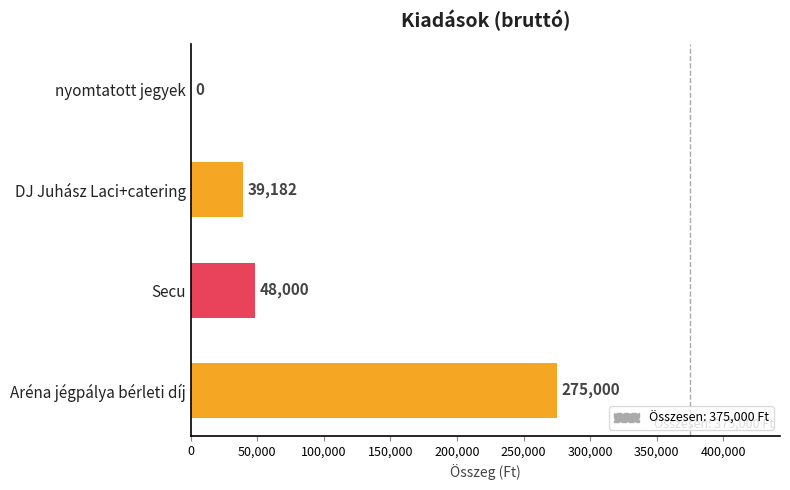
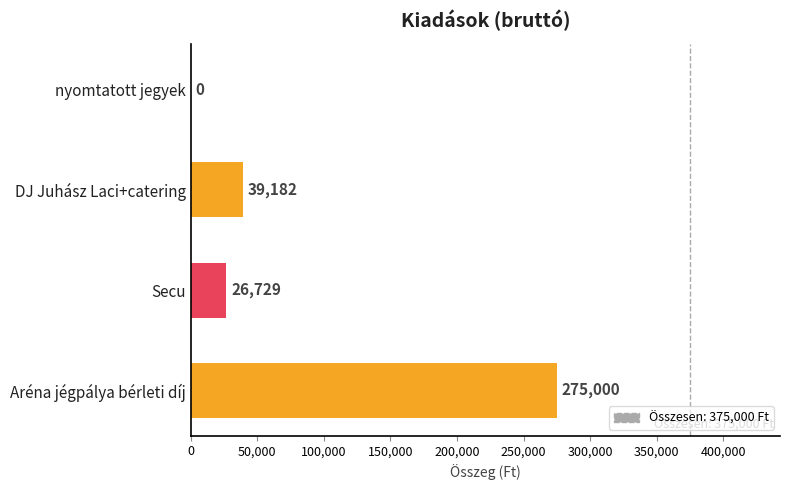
  {
    "nyomtatott jegyek": "0",
    "DJ Juhász Laci+catering": "39,182",
-   "Secu": "48,000",
+   "Secu": "26,729",
    "Aréna jégpálya bérleti díj": "275,000"
  }
